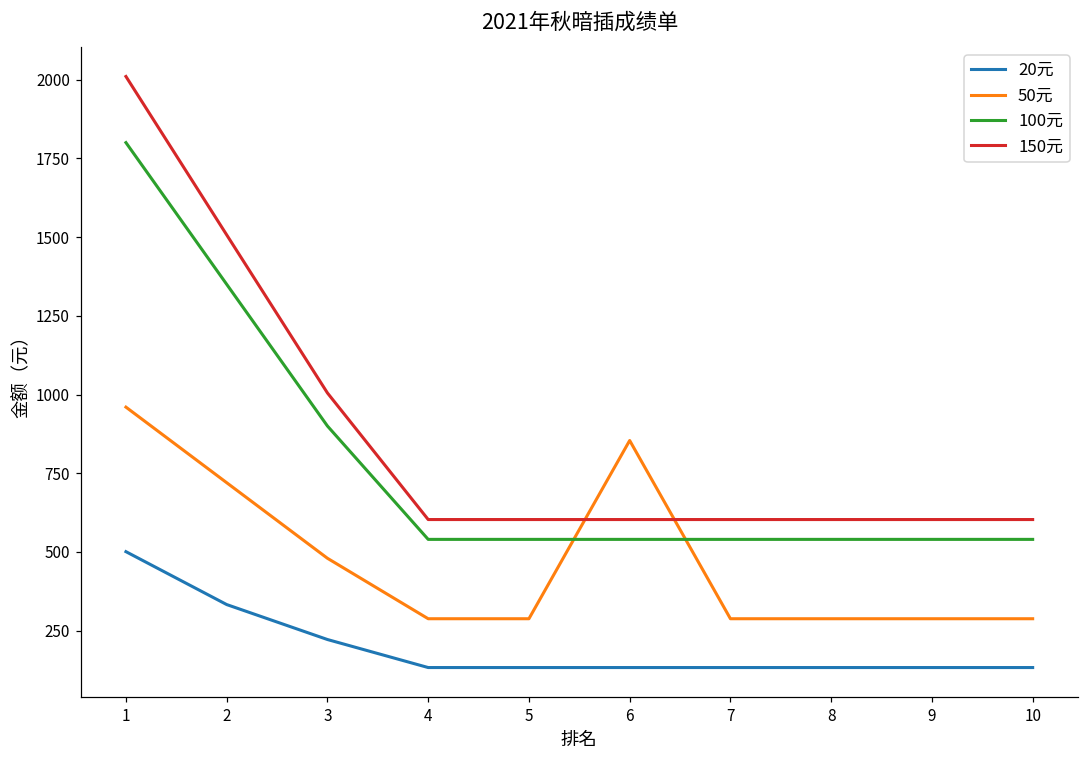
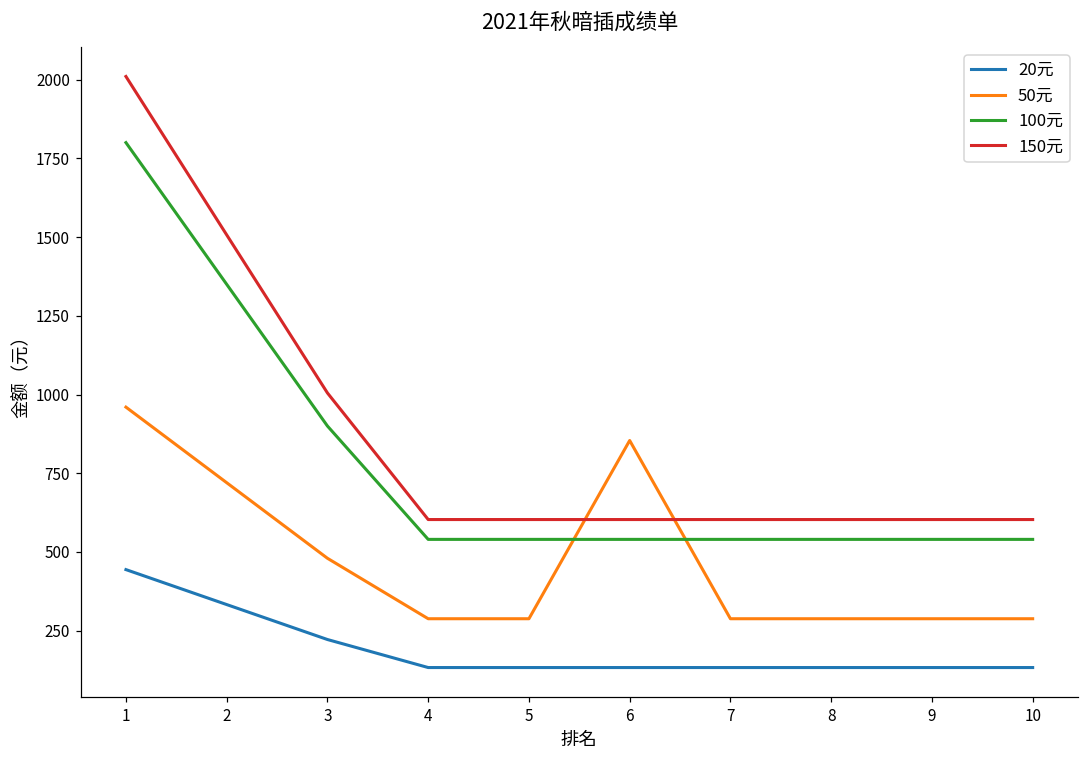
  {
    "20元": {
-     "1": 500,
+     "1": 440,
      "2": 330,
      "3": 220,
      "4": 130,
      "5": 130,
      "6": 130,
      "7": 130,
      "8": 130,
      "9": 130,
      "10": 130
    },
    "50元": {
      "1": 960,
      "2": 720,
      "3": 480,
      "4": 290,
      "5": 290,
      "6": 850,
      "7": 290,
      "8": 290,
      "9": 290,
      "10": 290
    },
    "100元": {
      "1": 1800,
      "2": 1350,
      "3": 900,
      "4": 540,
      "5": 540,
      "6": 540,
      "7": 540,
      "8": 540,
      "9": 540,
      "10": 540
    },
    "150元": {
      "1": 2010,
      "2": 1510,
      "3": 1010,
      "4": 600,
      "5": 600,
      "6": 600,
      "7": 600,
      "8": 600,
      "9": 600,
      "10": 600
    }
  }
